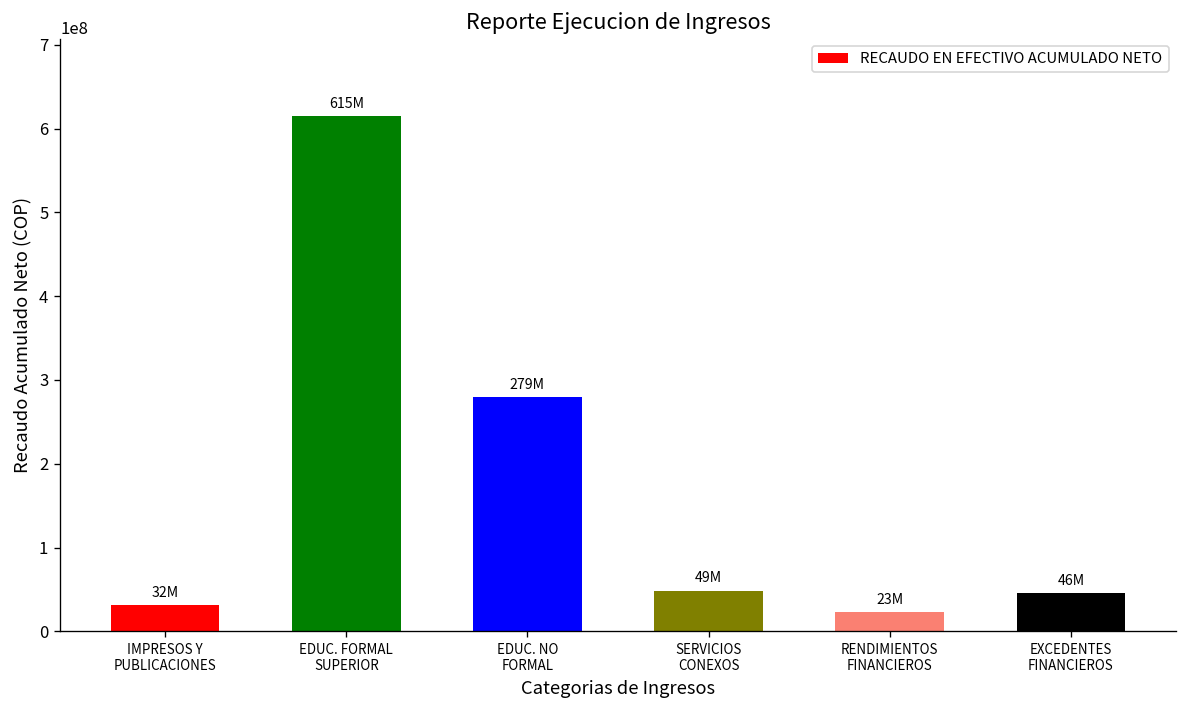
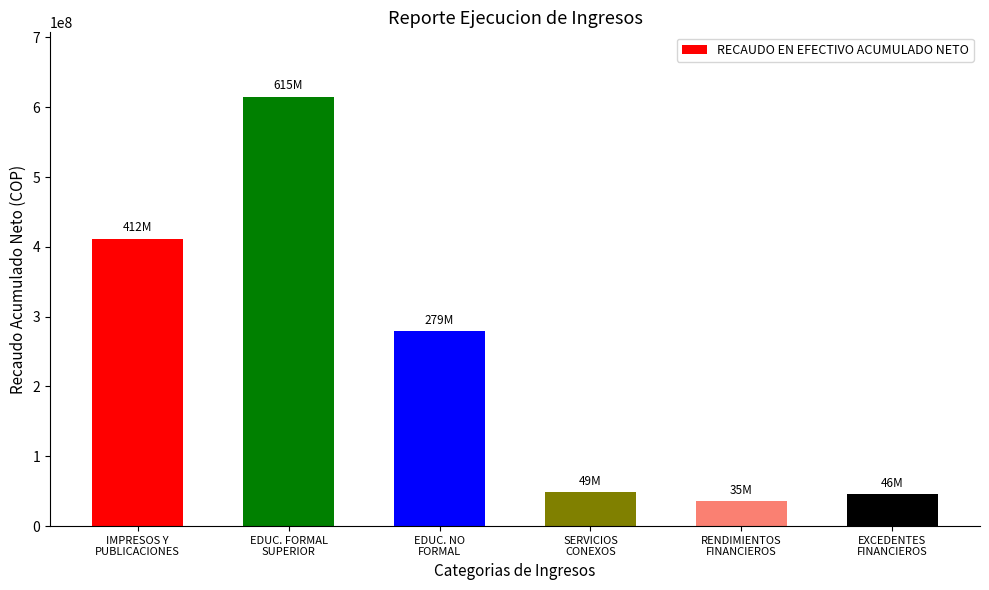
  {
-   "IMPRESOS Y PUBLICACIONES": "32M",
+   "IMPRESOS Y PUBLICACIONES": "412M",
    "EDUC. FORMAL SUPERIOR": "615M",
    "EDUC. NO FORMAL": "279M",
    "SERVICIOS CONEXOS": "49M",
-   "RENDIMIENTOS FINANCIEROS": "23M",
+   "RENDIMIENTOS FINANCIEROS": "35M",
    "EXCEDENTES FINANCIEROS": "46M"
  }
